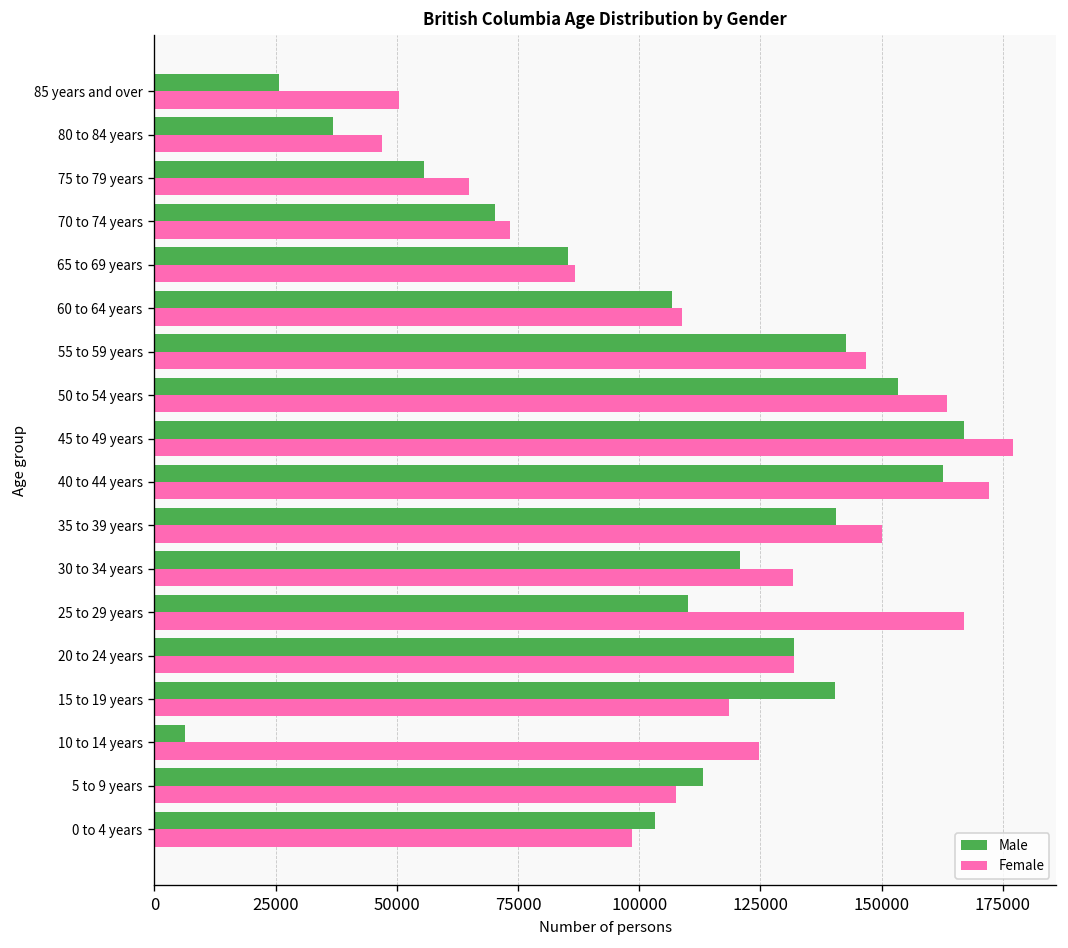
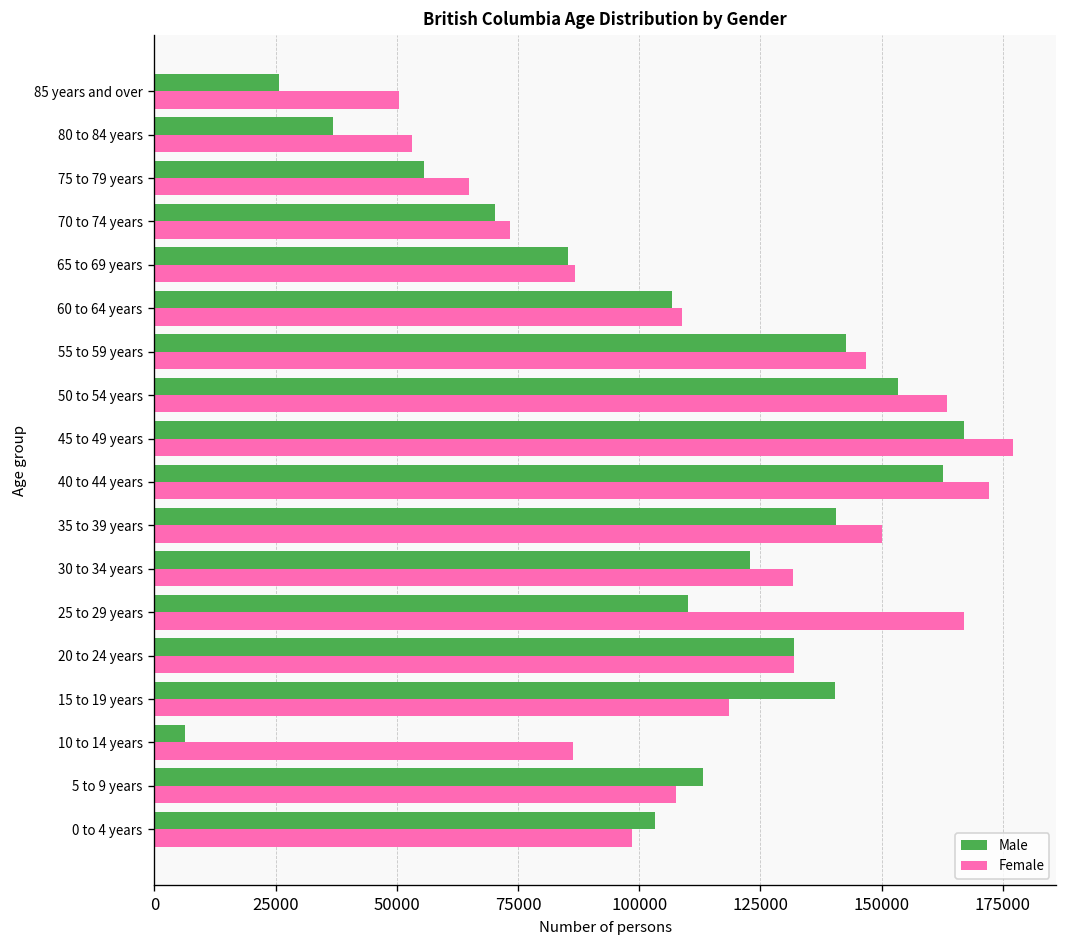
  {
    "Male": {
      "85 years and over": 26000,
      "80 to 84 years": 37000,
      "75 to 79 years": 56000,
      "70 to 74 years": 70000,
      "65 to 69 years": 85000,
      "60 to 64 years": 107000,
      "55 to 59 years": 143000,
      "50 to 54 years": 153000,
      "45 to 49 years": 167000,
      "40 to 44 years": 163000,
      "35 to 39 years": 141000,
-     "30 to 34 years": 121000,
+     "30 to 34 years": 123000,
      "25 to 29 years": 110000,
      "20 to 24 years": 132000,
      "15 to 19 years": 140000,
      "10 to 14 years": 6000,
      "5 to 9 years": 113000,
      "0 to 4 years": 103000
    },
    "Female": {
      "85 years and over": 50000,
-     "80 to 84 years": 47000,
+     "80 to 84 years": 53000,
      "75 to 79 years": 65000,
      "70 to 74 years": 73000,
      "65 to 69 years": 87000,
      "60 to 64 years": 109000,
      "55 to 59 years": 147000,
      "50 to 54 years": 164000,
      "45 to 49 years": 177000,
      "40 to 44 years": 172000,
      "35 to 39 years": 150000,
      "30 to 34 years": 132000,
      "25 to 29 years": 167000,
      "20 to 24 years": 132000,
      "15 to 19 years": 119000,
-     "10 to 14 years": 125000,
+     "10 to 14 years": 86000,
      "5 to 9 years": 108000,
      "0 to 4 years": 99000
    }
  }
